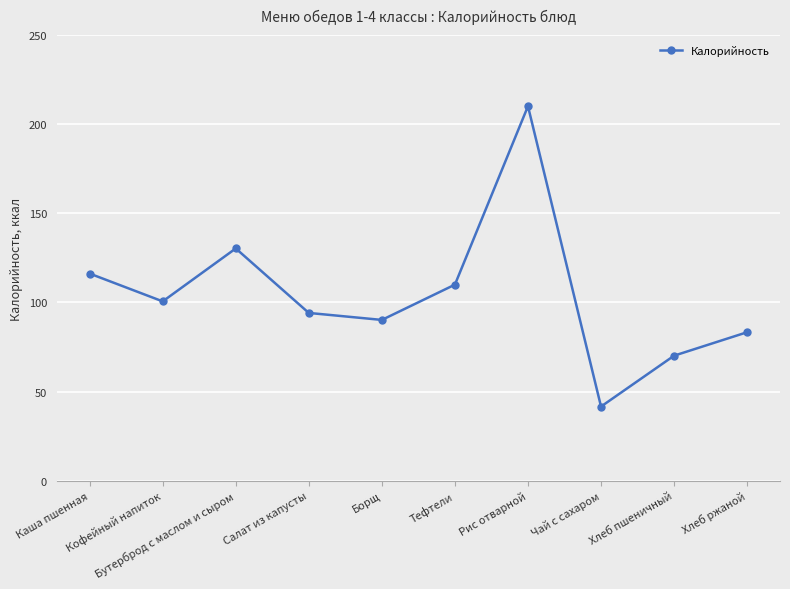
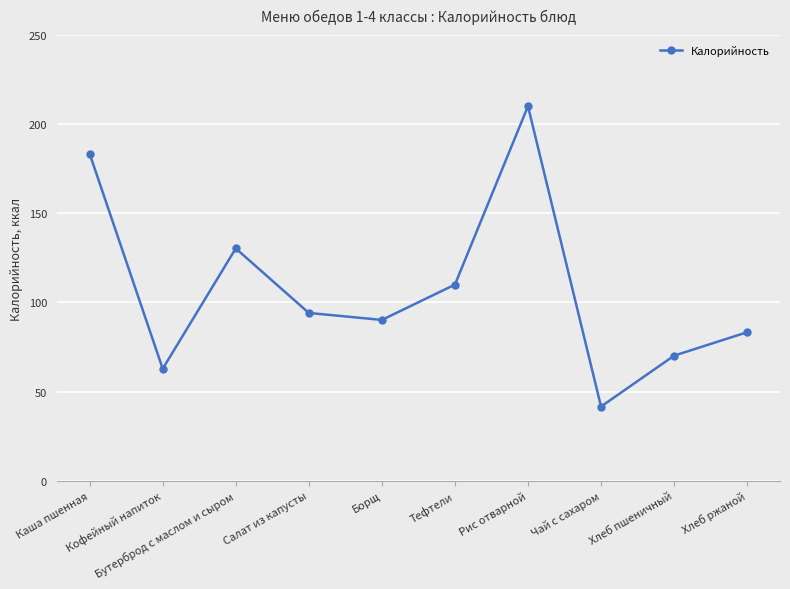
  {
-   "Каша пшенная": 116,
-   "Кофейный напиток": 101,
+   "Каша пшенная": 183,
+   "Кофейный напиток": 63,
    "Бутерброд с маслом и сыром": 130,
    "Салат из капусты": 94,
    "Борщ": 90,
    "Тефтели": 110,
    "Рис отварной": 210,
    "Чай с сахаром": 42,
    "Хлеб пшеничный": 70,
    "Хлеб ржаной": 83
  }
